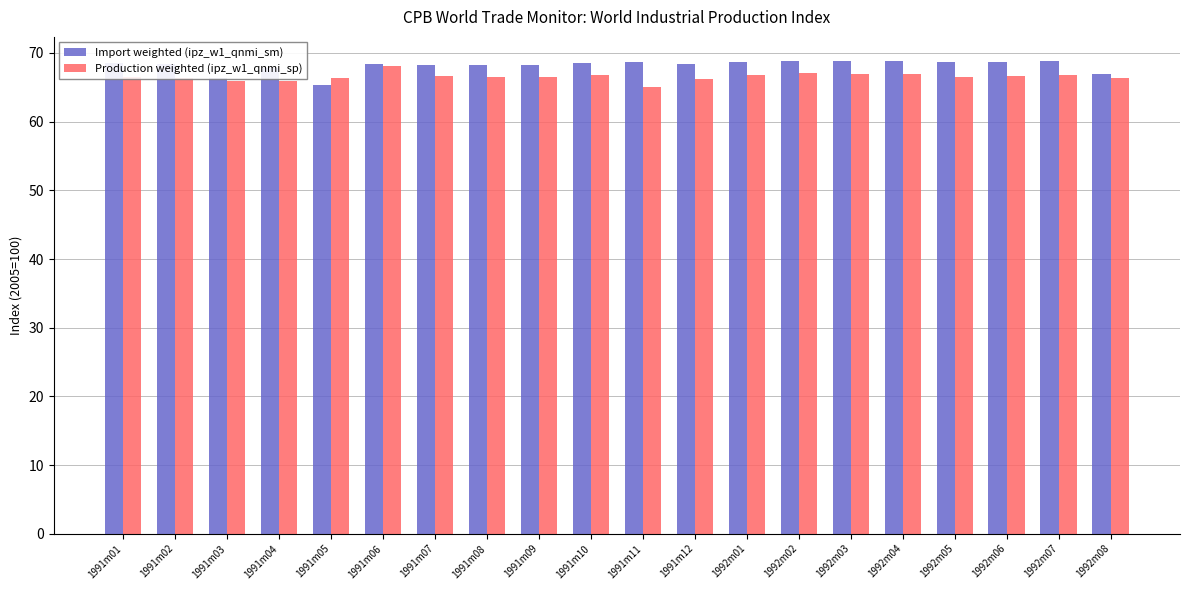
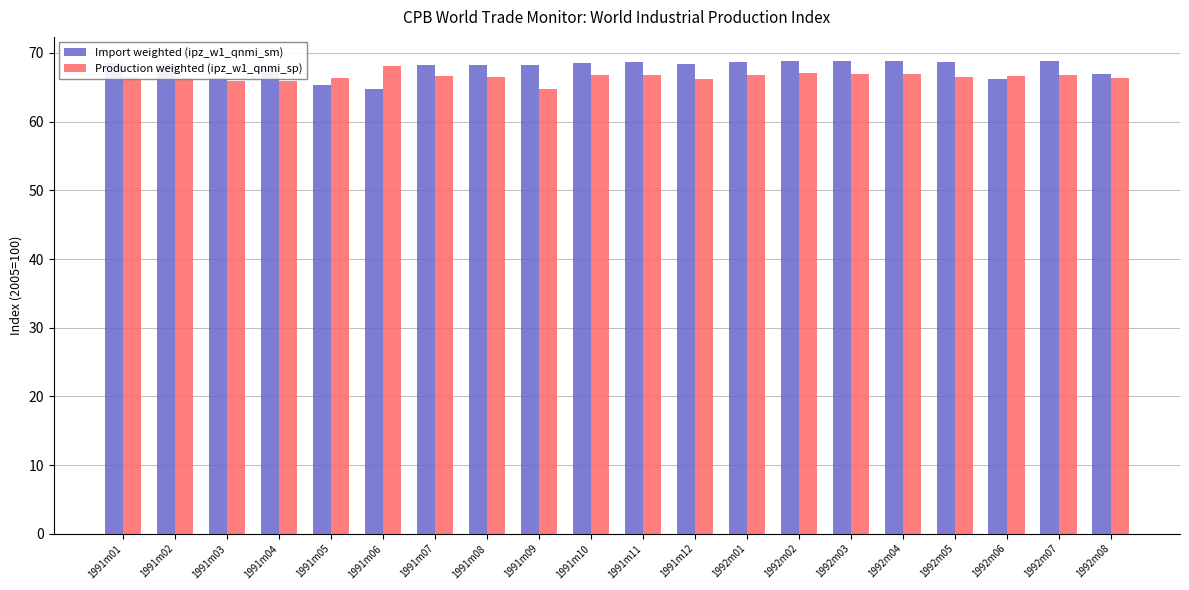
  {
    "Import weighted (ipz_w1_qnmi_sm)": {
      "1991m05": 65,
-     "1991m06": 68,
+     "1991m06": 65,
      "1991m07": 68,
      "1991m08": 68,
      "1991m09": 68,
      "1991m10": 69,
      "1991m11": 69,
      "1991m12": 68,
      "1992m01": 69,
      "1992m02": 69,
      "1992m03": 69,
      "1992m04": 69,
      "1992m05": 69,
-     "1992m06": 69,
+     "1992m06": 66,
      "1992m07": 69,
      "1992m08": 67
    },
    "Production weighted (ipz_w1_qnmi_sp)": {
      "1991m03": 66,
      "1991m04": 66,
      "1991m05": 66,
      "1991m06": 68,
      "1991m07": 67,
      "1991m08": 67,
-     "1991m09": 67,
+     "1991m09": 65,
      "1991m10": 67,
-     "1991m11": 65,
+     "1991m11": 67,
      "1991m12": 66,
      "1992m01": 67,
      "1992m02": 67,
      "1992m03": 67,
      "1992m04": 67,
      "1992m05": 67,
      "1992m06": 67,
      "1992m07": 67,
      "1992m08": 66
    }
  }
